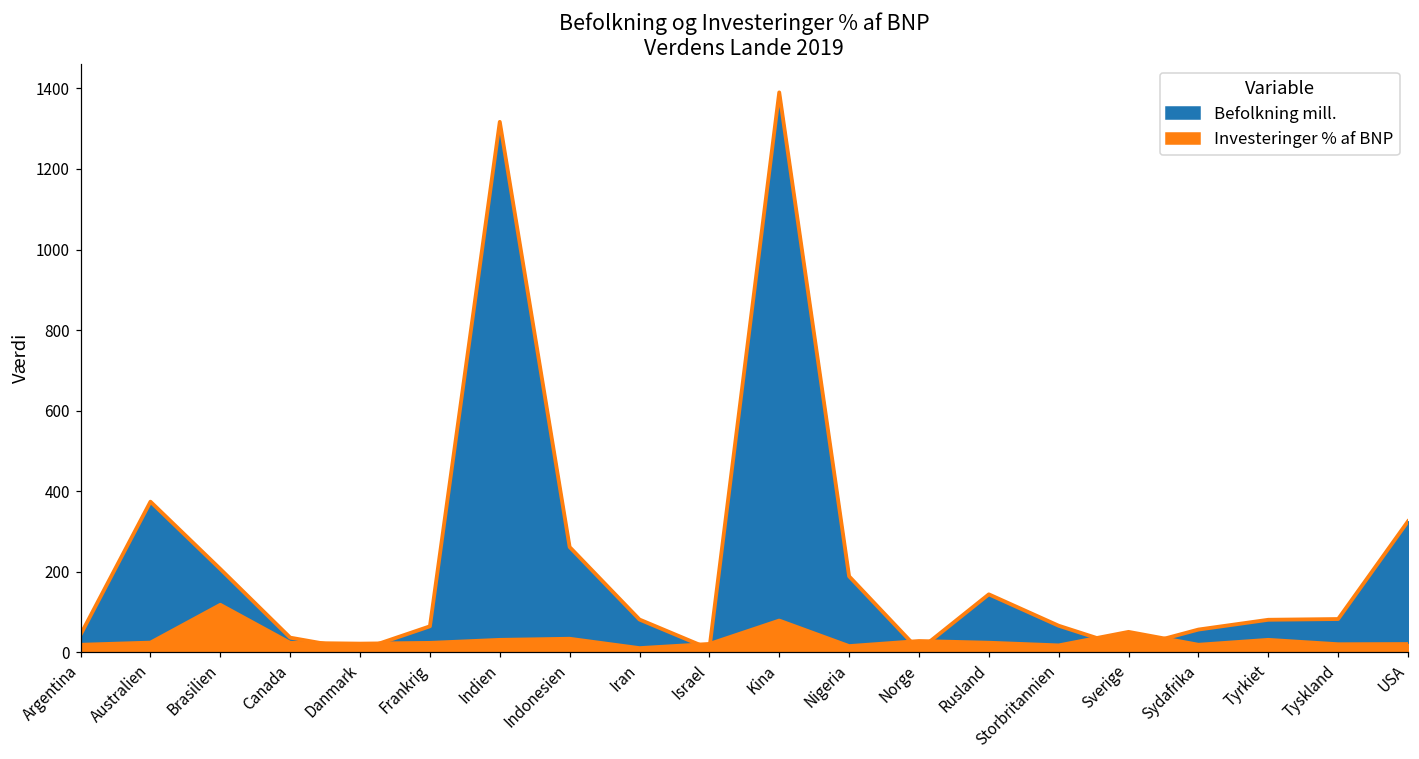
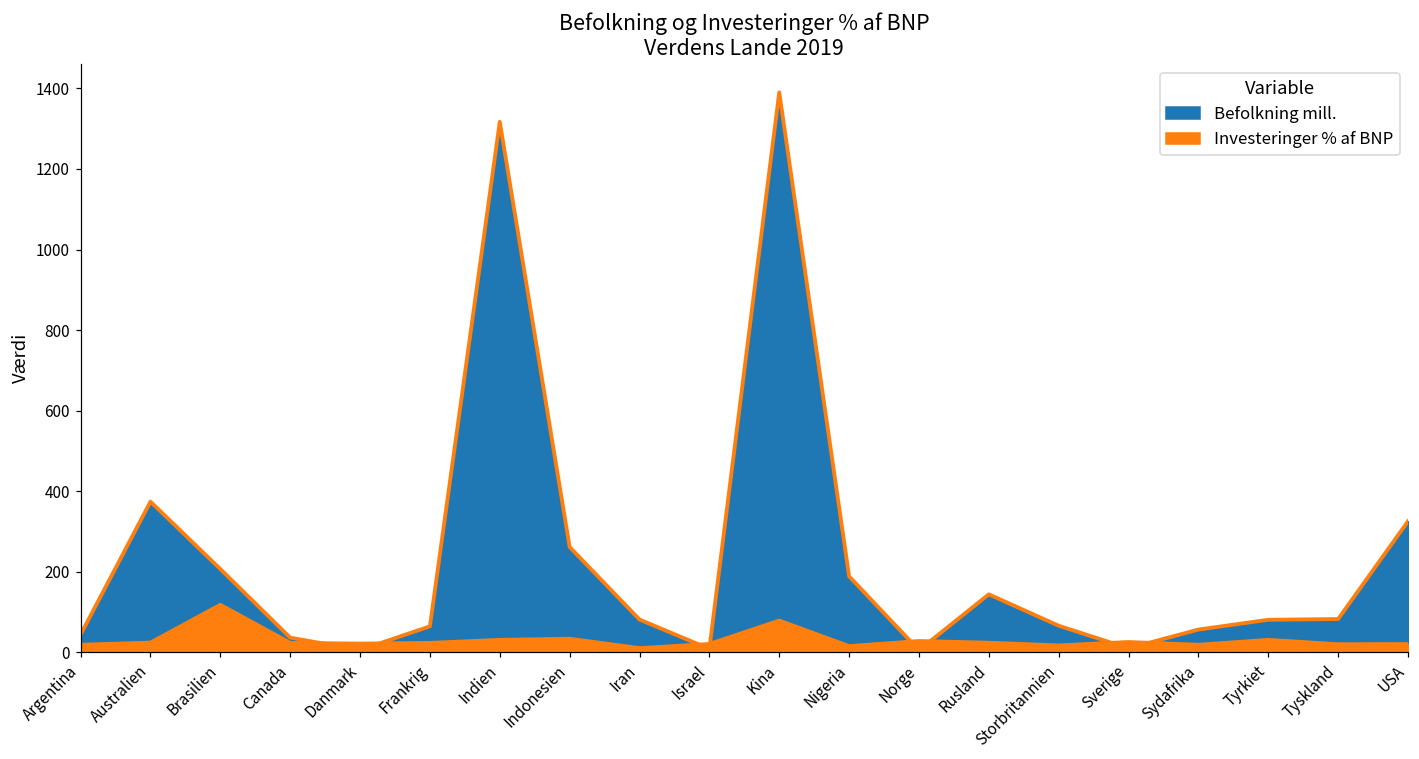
  {
    "Befolkning mill.": {
      "Argentina": 40,
      "Australien": 370,
      "Brasilien": 210,
      "Canada": 40,
      "Danmark": 10,
      "Frankrig": 60,
      "Indien": 1320,
      "Indonesien": 260,
      "Iran": 80,
      "Israel": 10,
      "Kina": 1390,
      "Nigeria": 190,
      "Norge": 10,
      "Rusland": 140,
      "Storbritannien": 70,
      "Sverige": 10,
      "Sydafrika": 60,
      "Tyrkiet": 80,
      "Tyskland": 80,
      "USA": 330
    },
    "Investeringer % af BNP": {
      "Argentina": 20,
      "Australien": 20,
      "Brasilien": 120,
      "Canada": 20,
      "Danmark": 20,
      "Frankrig": 20,
      "Indien": 30,
      "Indonesien": 30,
      "Iran": 10,
      "Israel": 20,
      "Kina": 80,
      "Nigeria": 20,
      "Norge": 30,
      "Rusland": 20,
      "Storbritannien": 20,
-     "Sverige": 50,
+     "Sverige": 30,
      "Sydafrika": 20,
      "Tyrkiet": 30,
      "Tyskland": 20,
      "USA": 20
    }
  }
